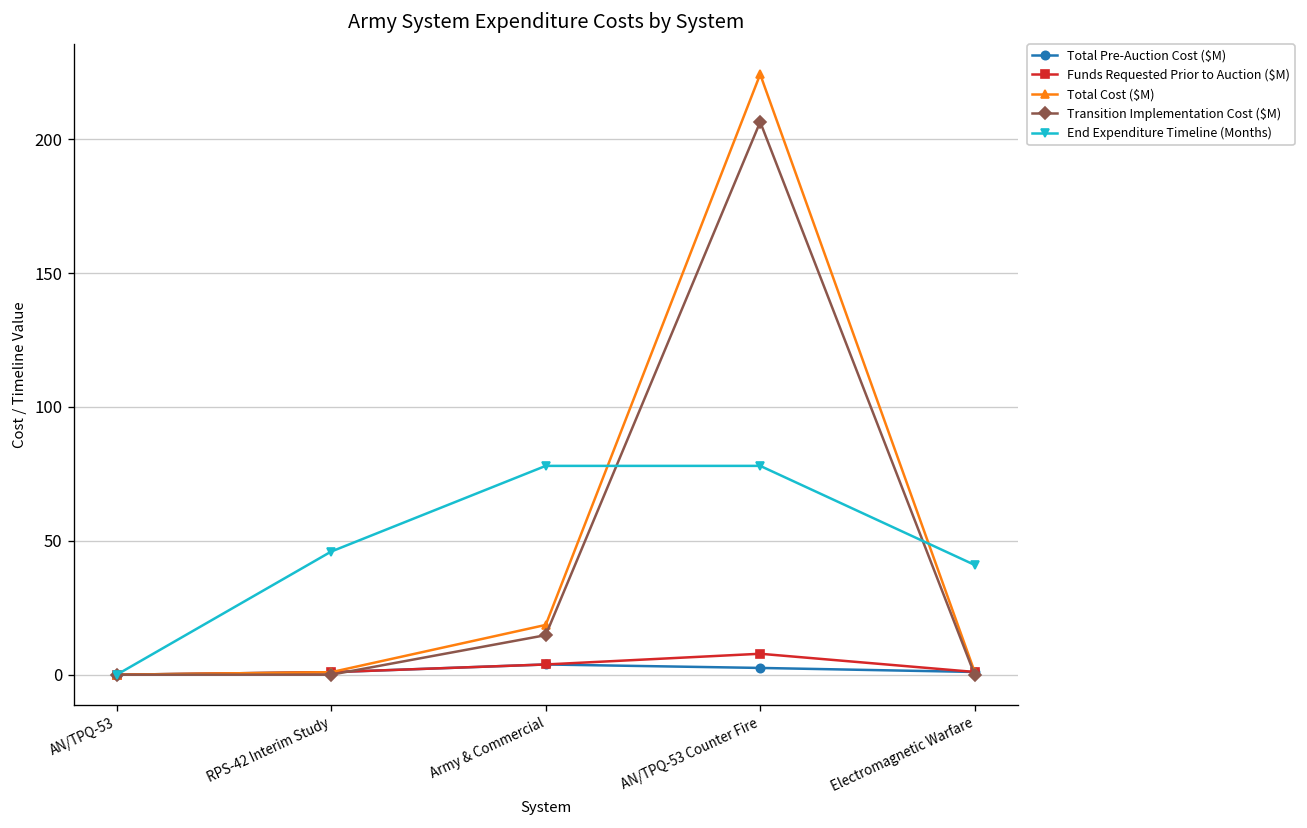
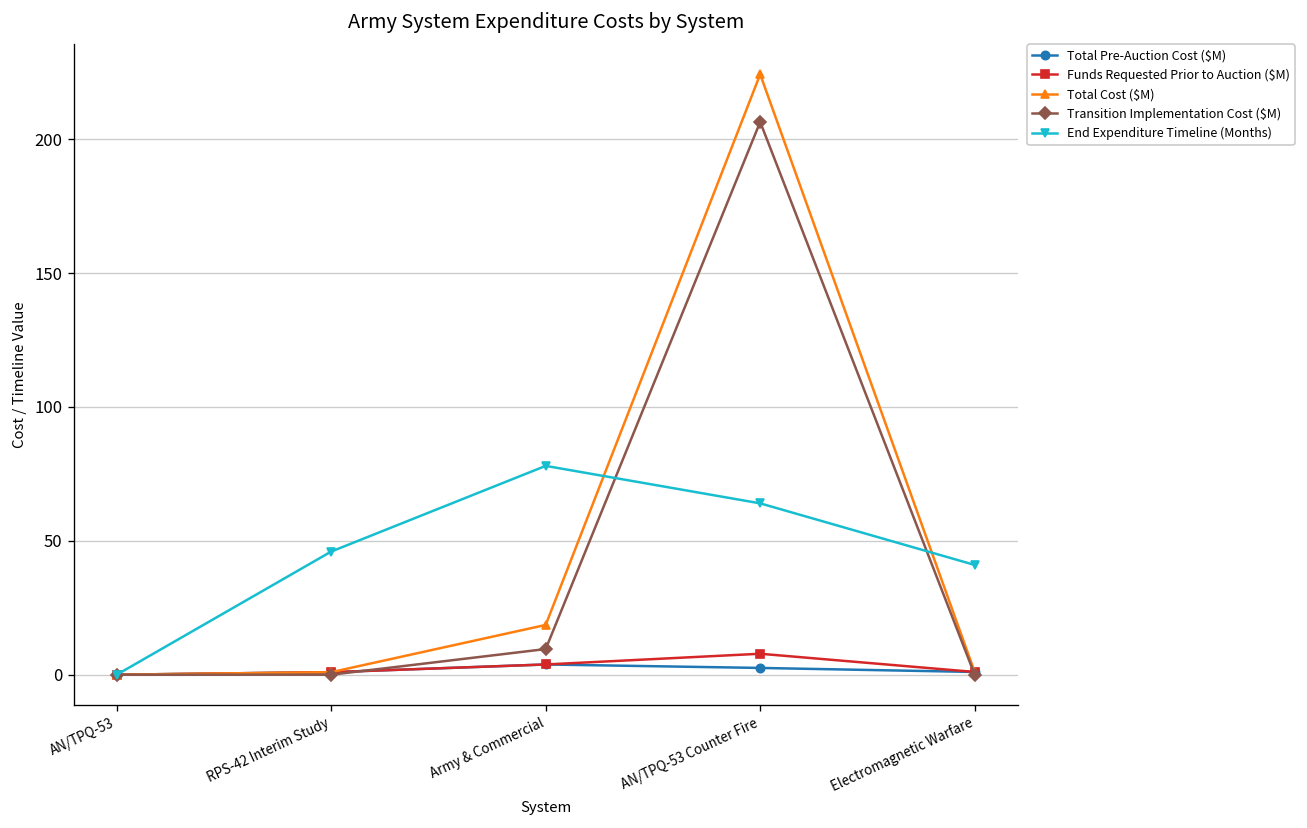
  {
    "Total Pre-Auction Cost ($M)": {
      "AN/TPQ-53 Counter Fire": 3
    },
    "Funds Requested Prior to Auction ($M)": {
      "AN/TPQ-53 Counter Fire": 8
    },
    "Total Cost ($M)": {
      "Army & Commercial": 19,
      "AN/TPQ-53 Counter Fire": 224
    },
    "Transition Implementation Cost ($M)": {
-     "Army & Commercial": 15,
+     "Army & Commercial": 10,
      "AN/TPQ-53 Counter Fire": 206
    },
    "End Expenditure Timeline (Months)": {
      "RPS-42 Interim Study": 46,
      "Army & Commercial": 78,
-     "AN/TPQ-53 Counter Fire": 78,
+     "AN/TPQ-53 Counter Fire": 64,
      "Electromagnetic Warfare": 41
    }
  }
